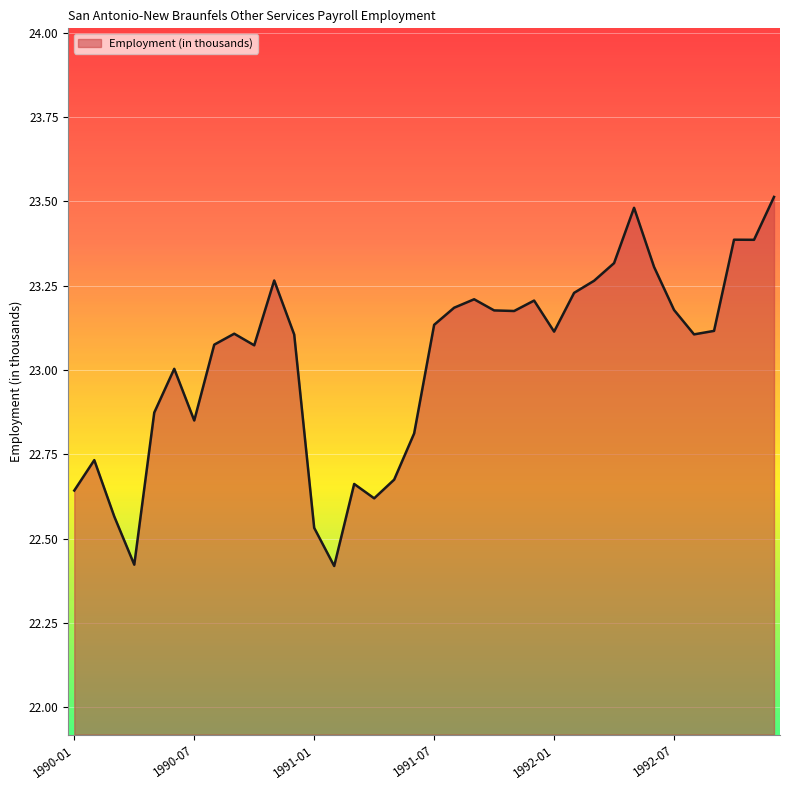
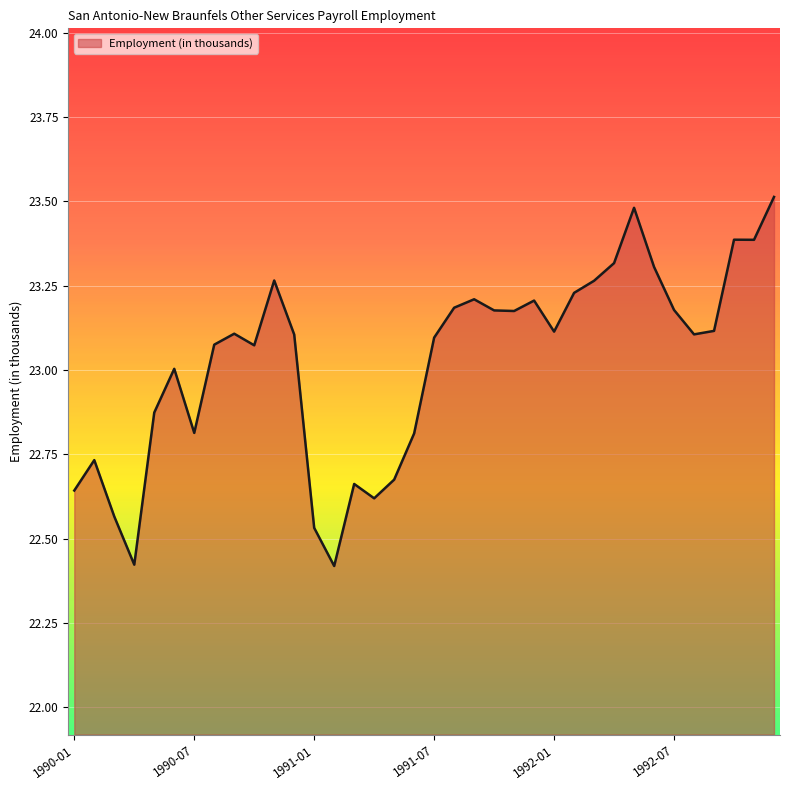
  {
    "1990-01": 22.64,
-   "1990-07": 22.85,
+   "1990-07": 22.81,
    "1991-01": 22.53,
-   "1991-07": 23.13,
+   "1991-07": 23.10,
    "1992-01": 23.11,
    "1992-07": 23.18
  }
